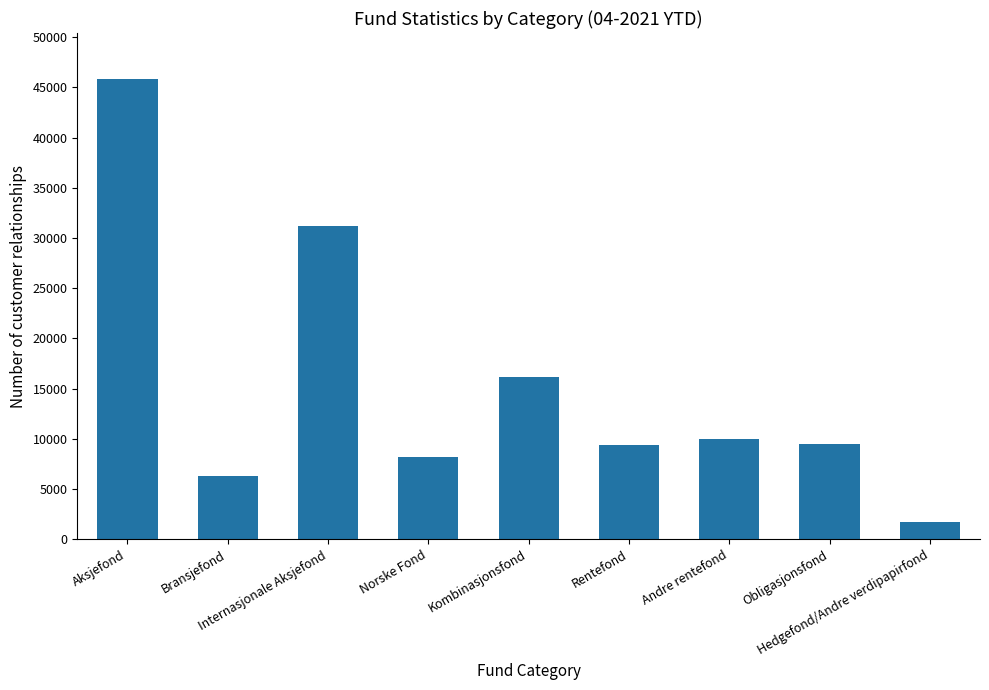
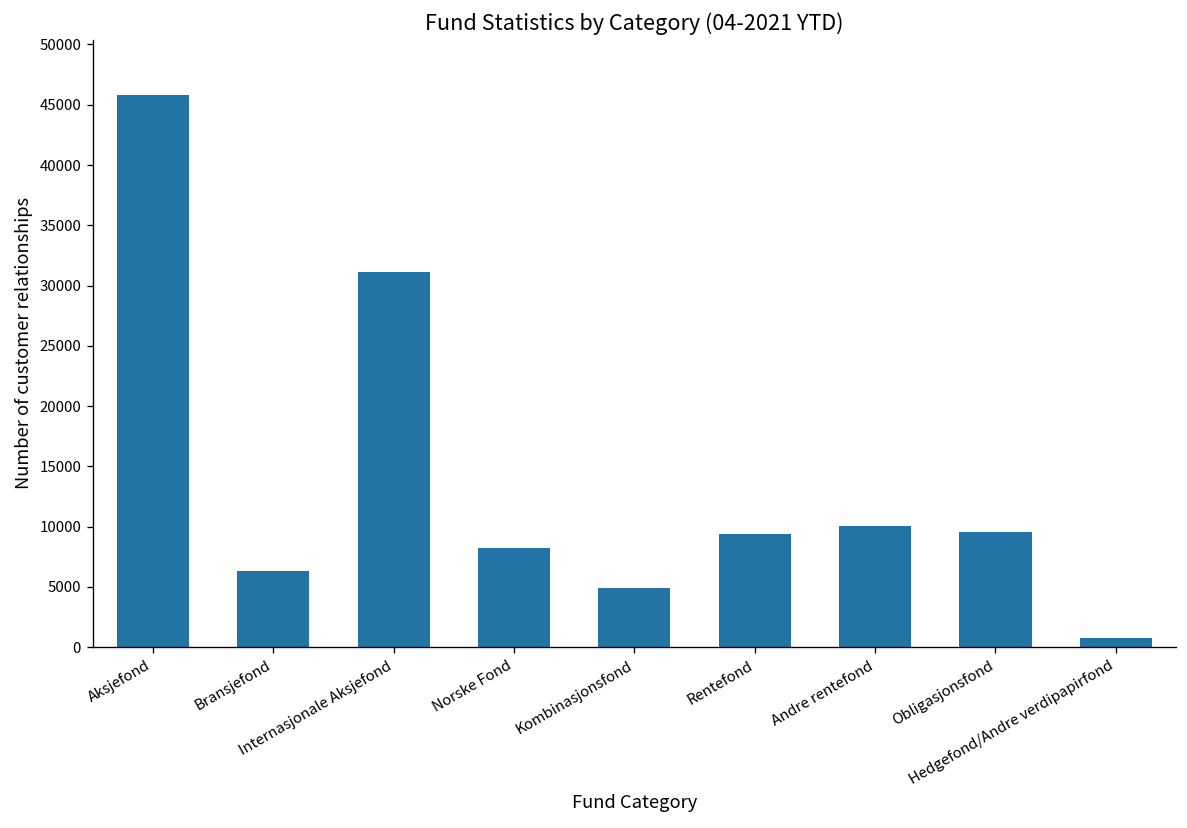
  {
    "Aksjefond": 45800,
    "Bransjefond": 6300,
    "Internasjonale Aksjefond": 31200,
    "Norske Fond": 8200,
-   "Kombinasjonsfond": 16100,
+   "Kombinasjonsfond": 4900,
    "Rentefond": 9400,
    "Andre rentefond": 10000,
    "Obligasjonsfond": 9500,
-   "Hedgefond/Andre verdipapirfond": 1800
+   "Hedgefond/Andre verdipapirfond": 700
  }
